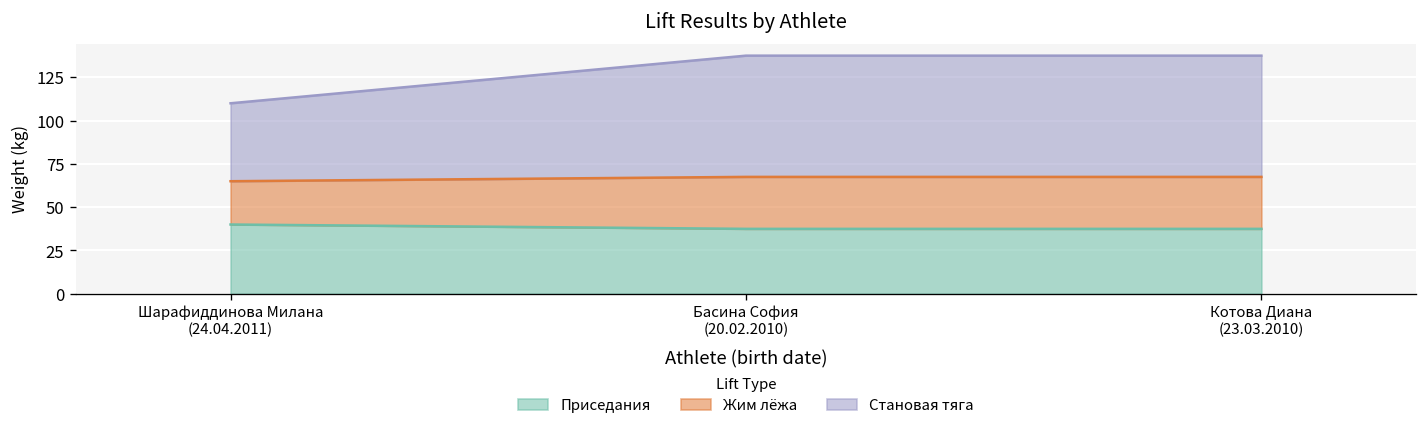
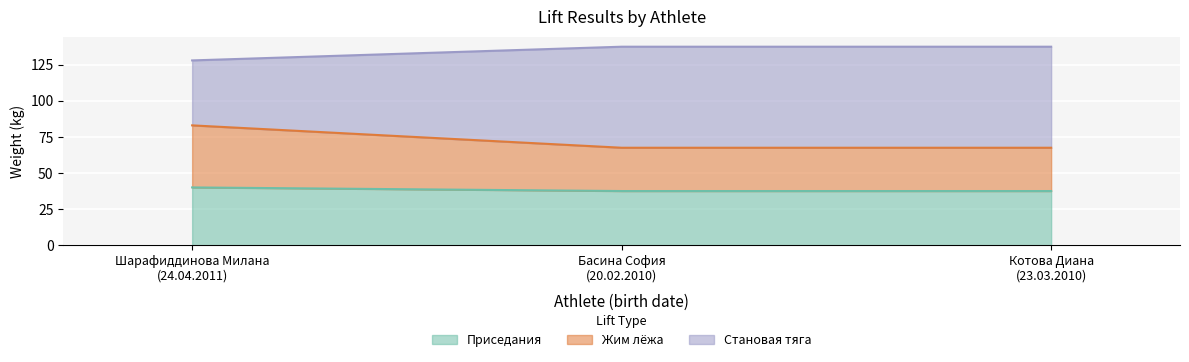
  {
    "Жим лёжа": {
-     "Шарафиддинова Милана (24.04.2011)": 25,
+     "Шарафиддинова Милана (24.04.2011)": 43,
      "Басина София (20.02.2010)": 30,
      "Котова Диана (23.03.2010)": 30
    }
  }
